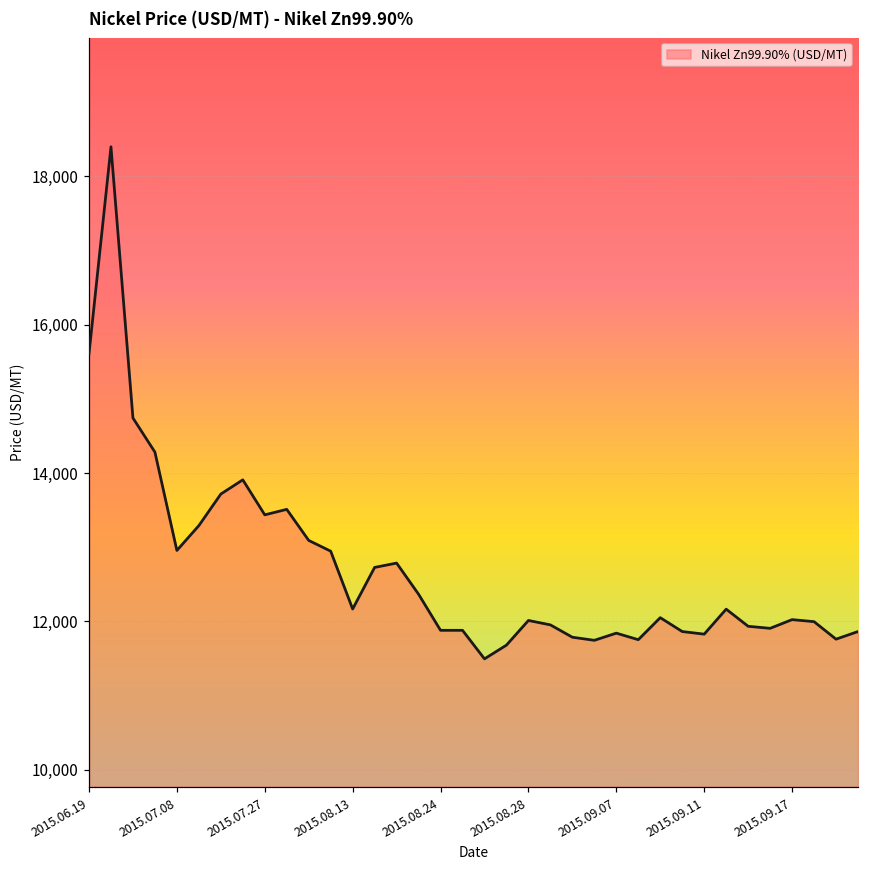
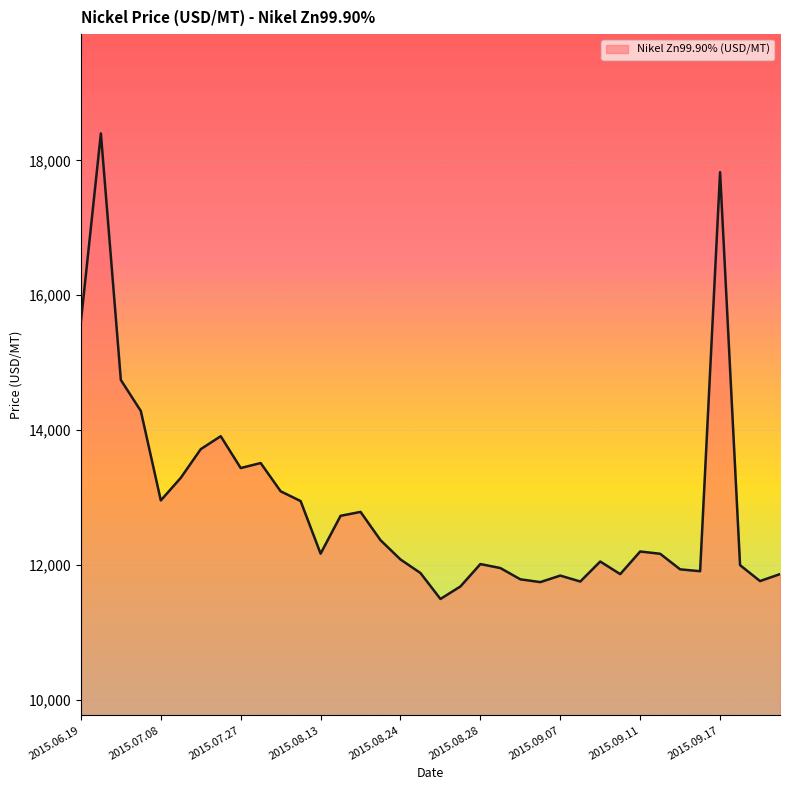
  {
    "2015.06.19": "15,600",
    "2015.07.08": "13,000",
    "2015.07.27": "13,400",
    "2015.08.13": "12,200",
-   "2015.08.24": "11,900",
+   "2015.08.24": "12,100",
    "2015.08.28": "12,000",
    "2015.09.07": "11,800",
-   "2015.09.11": "11,800",
-   "2015.09.17": "12,000"
+   "2015.09.11": "12,200",
+   "2015.09.17": "17,800"
  }
